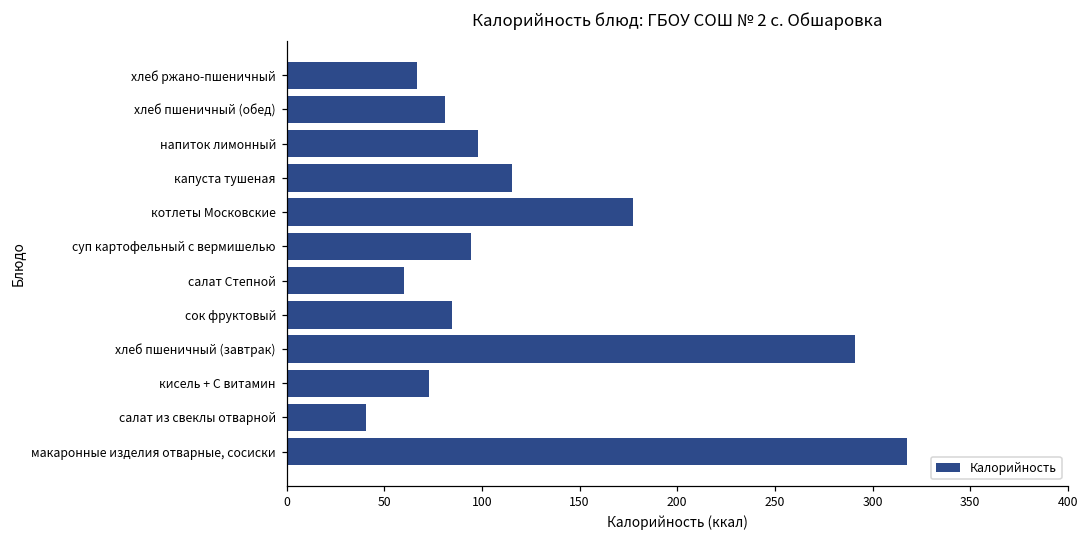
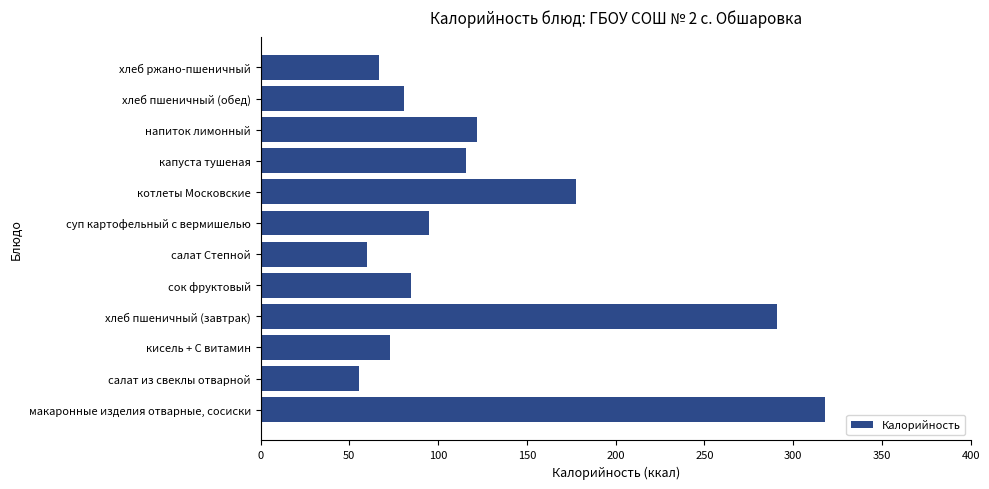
  {
    "хлеб ржано-пшеничный": 67,
    "хлеб пшеничный (обед)": 81,
-   "напиток лимонный": 98,
+   "напиток лимонный": 122,
    "капуста тушеная": 116,
    "котлеты Московские": 178,
    "суп картофельный с вермишелью": 95,
    "салат Степной": 60,
    "сок фруктовый": 85,
    "хлеб пшеничный (завтрак)": 291,
    "кисель + С витамин": 73,
-   "салат из свеклы отварной": 40,
+   "салат из свеклы отварной": 56,
    "макаронные изделия отварные, сосиски": 318
  }
